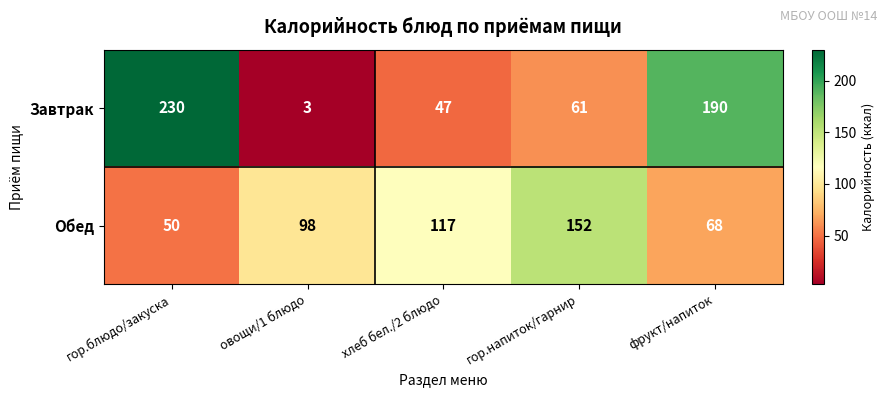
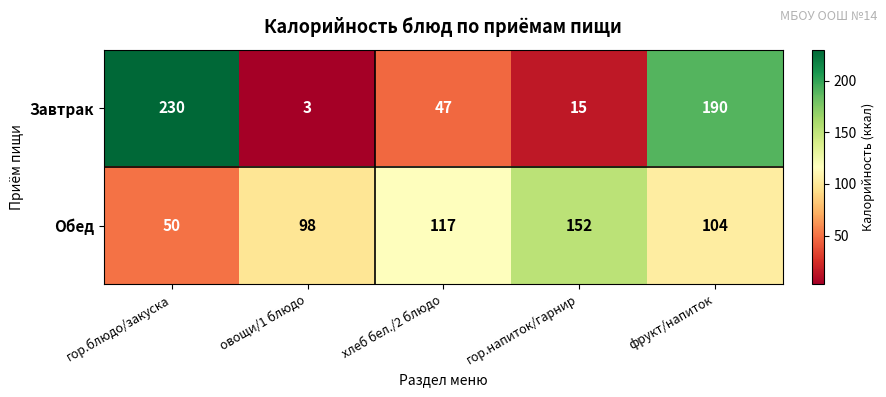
  {
    "Завтрак": {
      "гор.блюдо/закуска": 230,
      "овощи/1 блюдо": 3,
      "хлеб бел./2 блюдо": 47,
-     "гор.напиток/гарнир": 61,
+     "гор.напиток/гарнир": 15,
      "фрукт/напиток": 190
    },
    "Обед": {
      "гор.блюдо/закуска": 50,
      "овощи/1 блюдо": 98,
      "хлеб бел./2 блюдо": 117,
      "гор.напиток/гарнир": 152,
-     "фрукт/напиток": 68
+     "фрукт/напиток": 104
    }
  }
